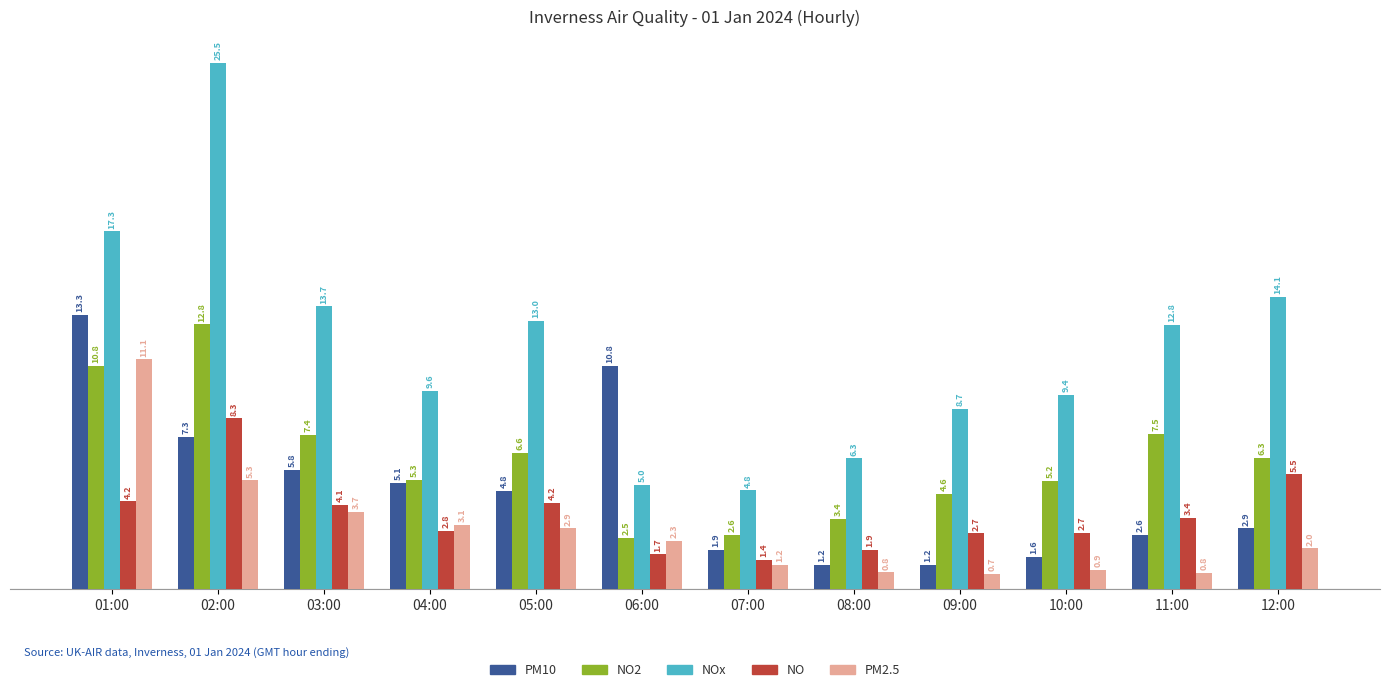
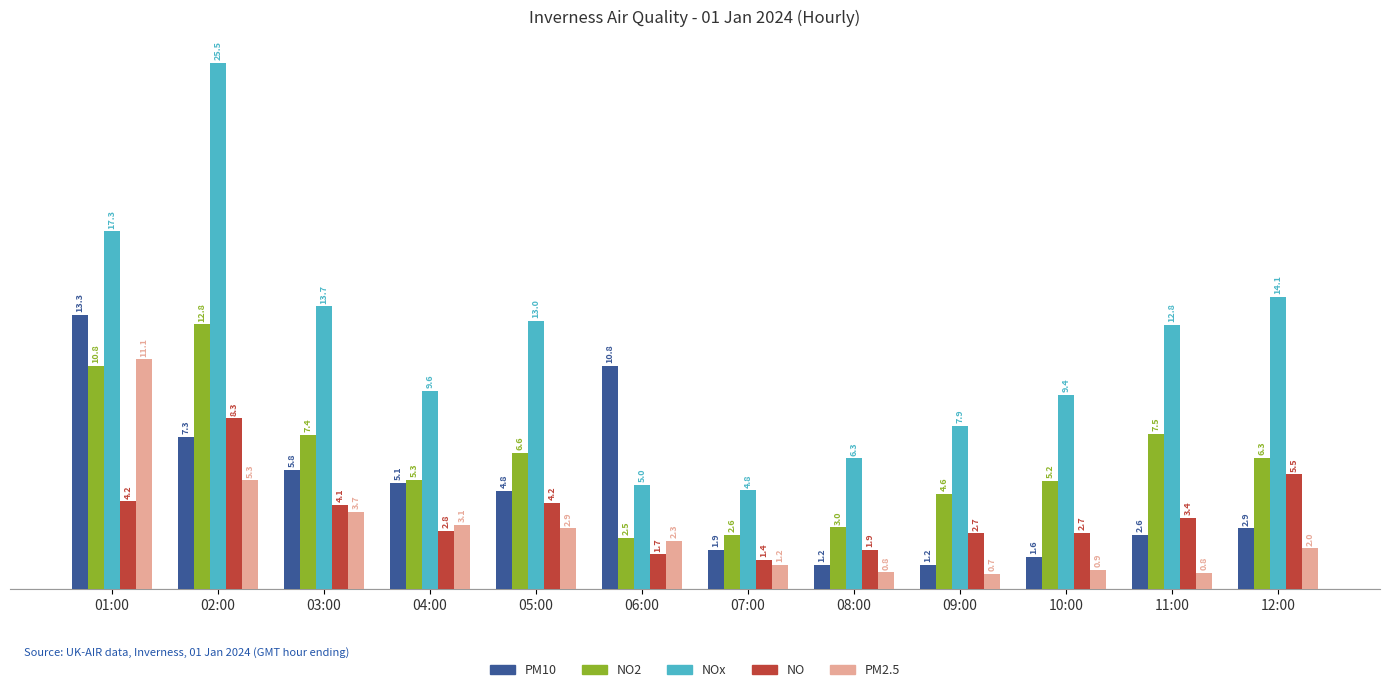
  {
    "PM10": {
      "01:00": 13.3,
      "02:00": 7.3,
      "03:00": 5.8,
      "04:00": 5.1,
      "05:00": 4.8,
      "06:00": 10.8,
      "07:00": 1.9,
      "08:00": 1.2,
      "09:00": 1.2,
      "10:00": 1.6,
      "11:00": 2.6,
      "12:00": 2.9
    },
    "NO2": {
      "01:00": 10.8,
      "02:00": 12.8,
      "03:00": 7.4,
      "04:00": 5.3,
      "05:00": 6.6,
      "06:00": 2.5,
      "07:00": 2.6,
-     "08:00": 3.4,
+     "08:00": 3.0,
      "09:00": 4.6,
      "10:00": 5.2,
      "11:00": 7.5,
      "12:00": 6.3
    },
    "NOx": {
      "01:00": 17.3,
      "02:00": 25.5,
      "03:00": 13.7,
      "04:00": 9.6,
      "05:00": 13.0,
      "06:00": 5.0,
      "07:00": 4.8,
      "08:00": 6.3,
-     "09:00": 8.7,
+     "09:00": 7.9,
      "10:00": 9.4,
      "11:00": 12.8,
      "12:00": 14.1
    },
    "NO": {
      "01:00": 4.2,
      "02:00": 8.3,
      "03:00": 4.1,
      "04:00": 2.8,
      "05:00": 4.2,
      "06:00": 1.7,
      "07:00": 1.4,
      "08:00": 1.9,
      "09:00": 2.7,
      "10:00": 2.7,
      "11:00": 3.4,
      "12:00": 5.5
    },
    "PM2.5": {
      "01:00": 11.1,
      "02:00": 5.3,
      "03:00": 3.7,
      "04:00": 3.1,
      "05:00": 2.9,
      "06:00": 2.3,
      "07:00": 1.2,
      "08:00": 0.8,
      "09:00": 0.7,
      "10:00": 0.9,
      "11:00": 0.8,
      "12:00": 2.0
    }
  }
